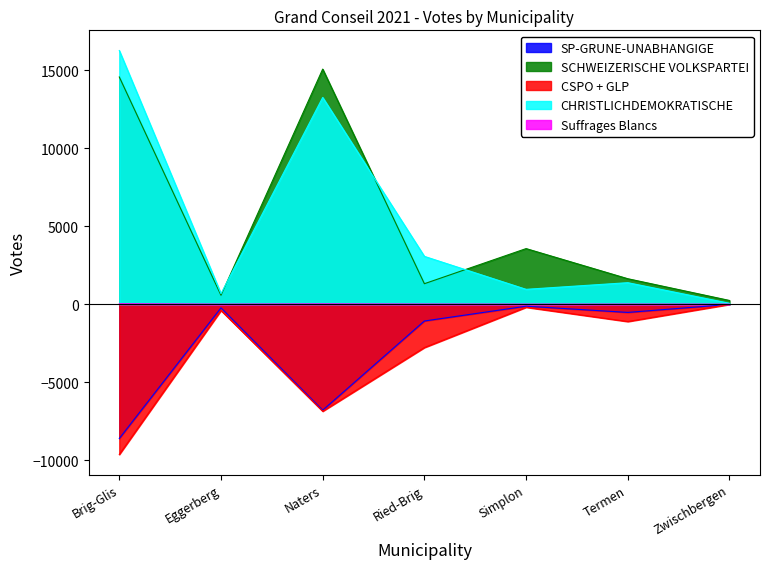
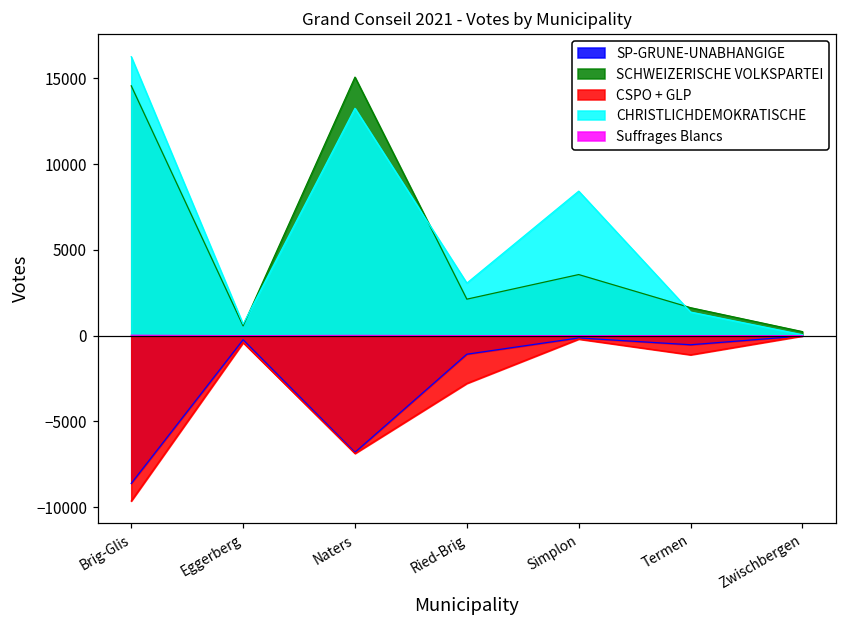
  {
    "SCHWEIZERISCHE VOLKSPARTEI": {
      "Brig-Glis": 14600,
      "Naters": 15100,
-     "Ried-Brig": 1300,
+     "Ried-Brig": 2100,
      "Simplon": 3600,
      "Termen": 1600,
      "Zwischbergen": 200
    },
    "CHRISTLICHDEMOKRATISCHE": {
      "Brig-Glis": 16300,
      "Naters": 13200,
      "Ried-Brig": 3100,
-     "Simplon": 1000,
+     "Simplon": 8400,
      "Termen": 1400
    },
    "Suffrages Blancs": {
      "Brig-Glis": 0,
      "Eggerberg": 0,
      "Naters": 0,
      "Ried-Brig": 0,
      "Termen": 0
    }
  }
